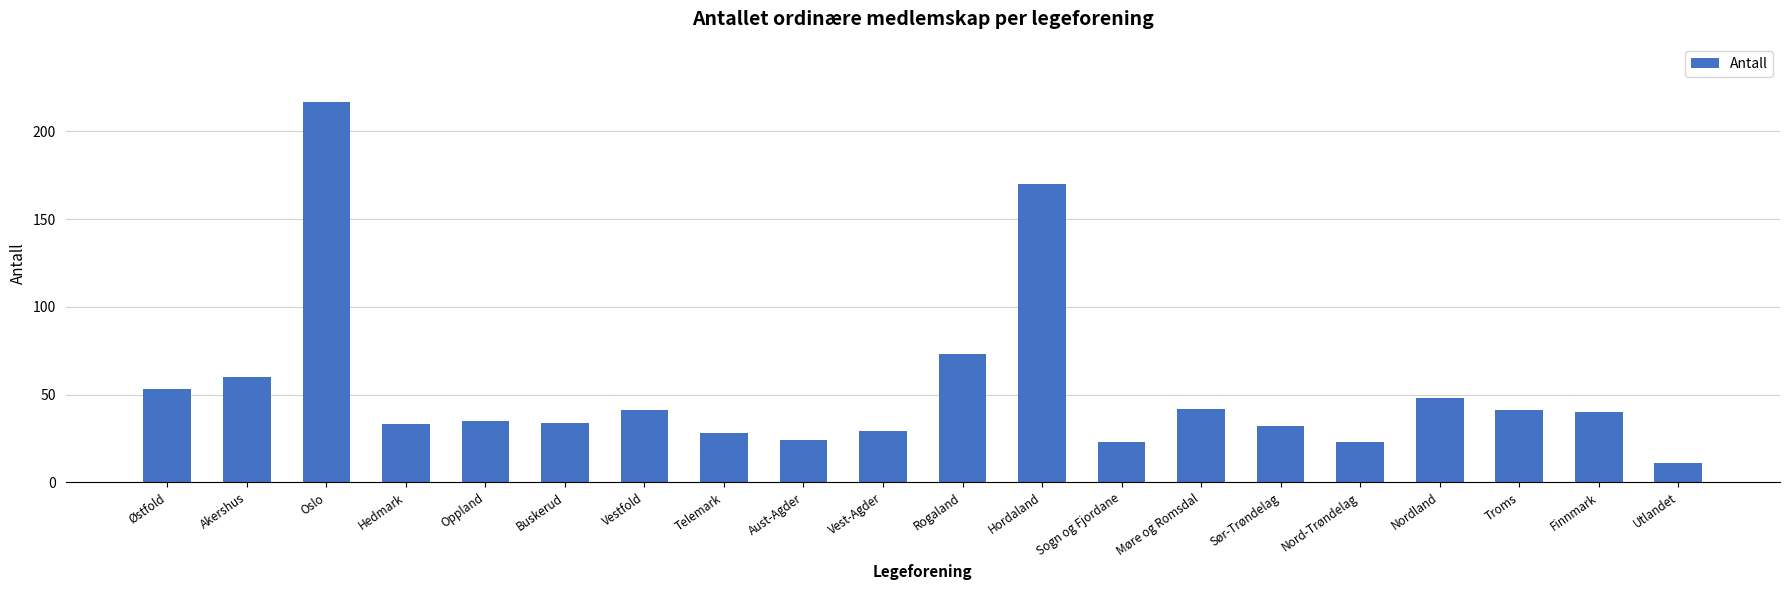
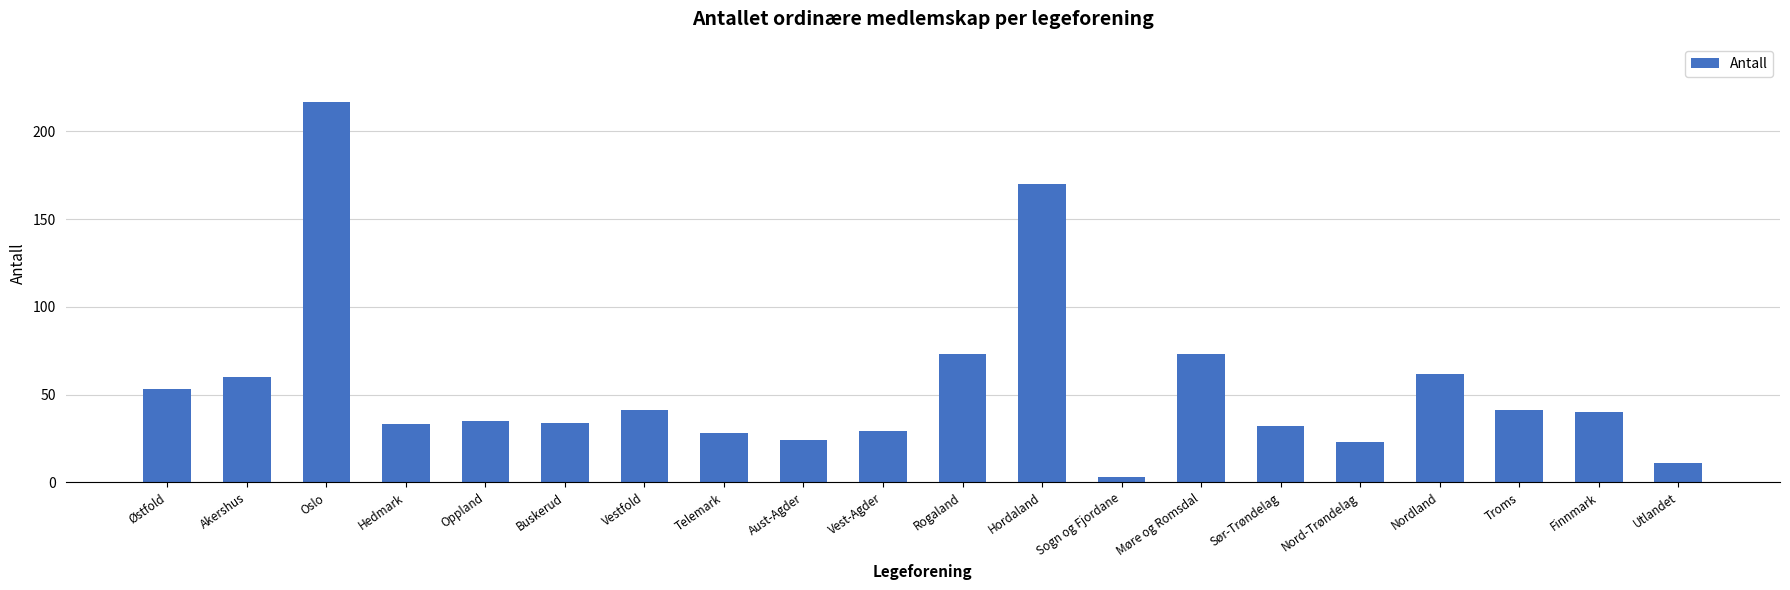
  {
    "Østfold": 53,
    "Akershus": 60,
    "Oslo": 217,
    "Hedmark": 33,
    "Oppland": 35,
    "Buskerud": 34,
    "Vestfold": 41,
    "Telemark": 28,
    "Aust-Agder": 24,
    "Vest-Agder": 29,
    "Rogaland": 73,
    "Hordaland": 170,
-   "Sogn og Fjordane": 23,
-   "Møre og Romsdal": 42,
+   "Sogn og Fjordane": 3,
+   "Møre og Romsdal": 73,
    "Sør-Trøndelag": 32,
    "Nord-Trøndelag": 23,
-   "Nordland": 48,
+   "Nordland": 62,
    "Troms": 41,
    "Finnmark": 40,
    "Utlandet": 11
  }
